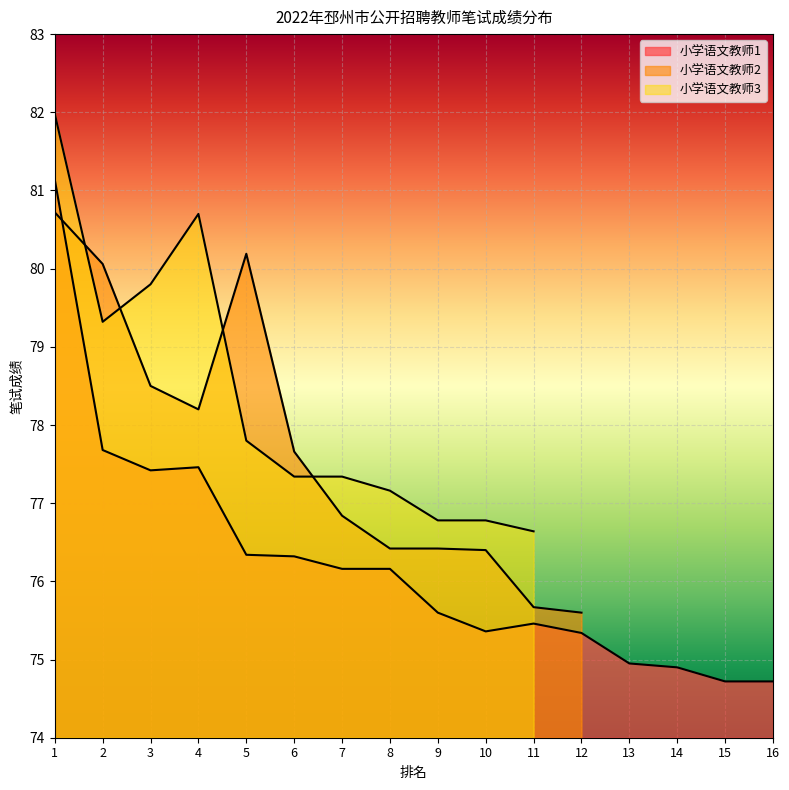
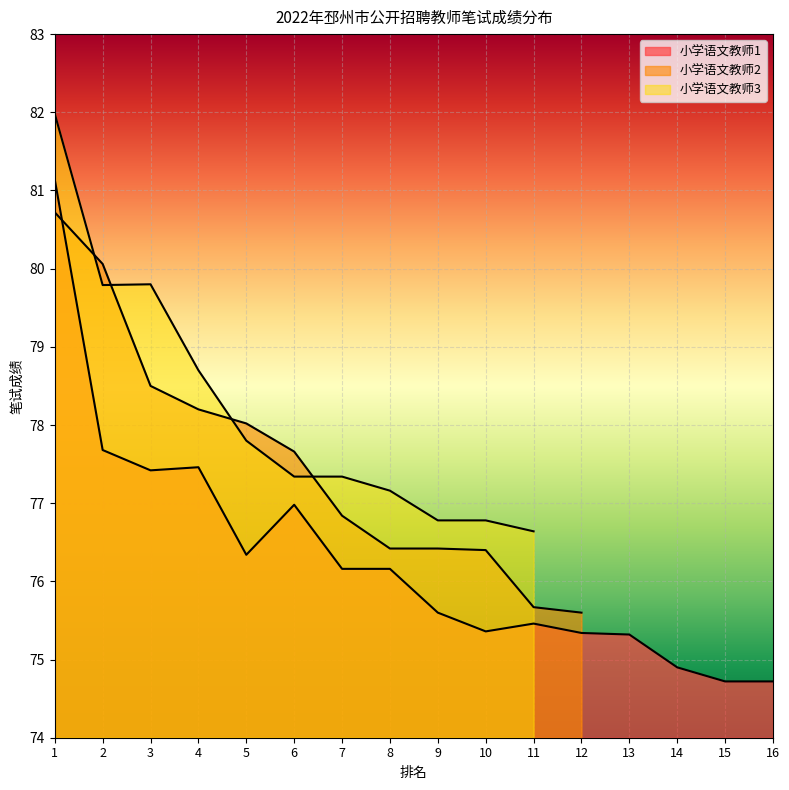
  {
    "小学语文教师1": {
      "1": 81.1,
      "2": 77.7,
      "3": 77.4,
      "4": 77.5,
      "5": 76.3,
-     "6": 76.3,
+     "6": 77.0,
      "7": 76.2,
      "8": 76.2,
      "9": 75.6,
      "10": 75.4,
      "11": 75.5,
      "12": 75.3,
-     "13": 75.0,
+     "13": 75.3,
      "14": 74.9,
      "15": 74.7,
      "16": 74.7
    },
    "小学语文教师2": {
      "1": 80.7,
      "2": 80.1,
      "3": 78.5,
      "4": 78.2,
-     "5": 80.2,
+     "5": 78.0,
      "6": 77.7,
      "7": 76.8,
      "8": 76.4,
      "9": 76.4,
      "10": 76.4,
      "11": 75.7,
      "12": 75.6
    },
    "小学语文教师3": {
      "1": 82.0,
-     "2": 79.3,
+     "2": 79.8,
      "3": 79.8,
-     "4": 80.7,
+     "4": 78.7,
      "5": 77.8,
      "6": 77.3,
      "7": 77.3,
      "8": 77.2,
      "9": 76.8,
      "10": 76.8,
      "11": 76.6
    }
  }
